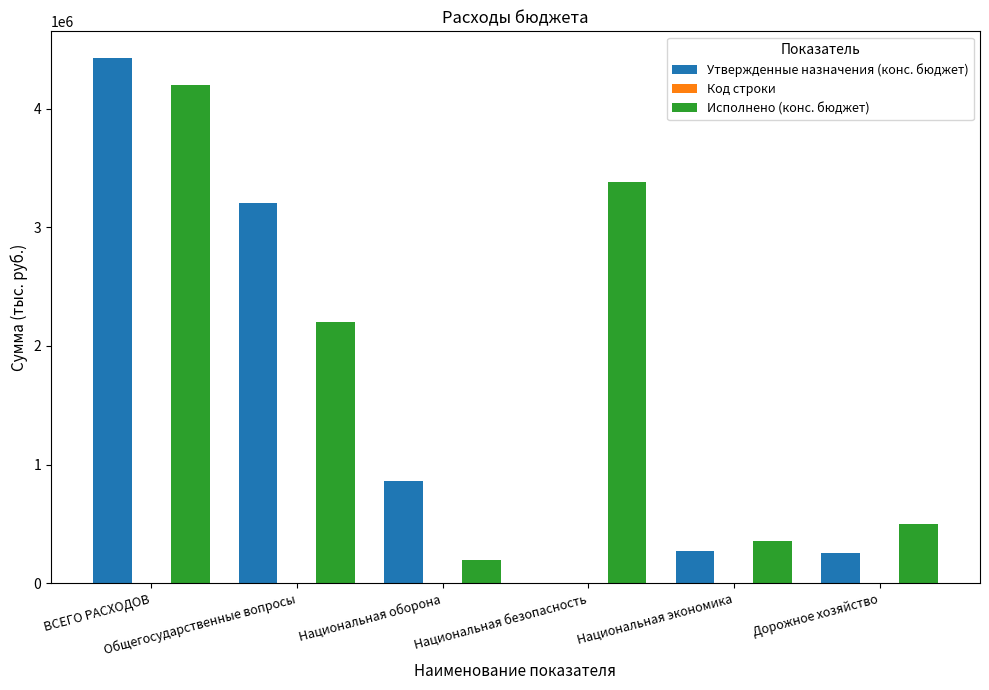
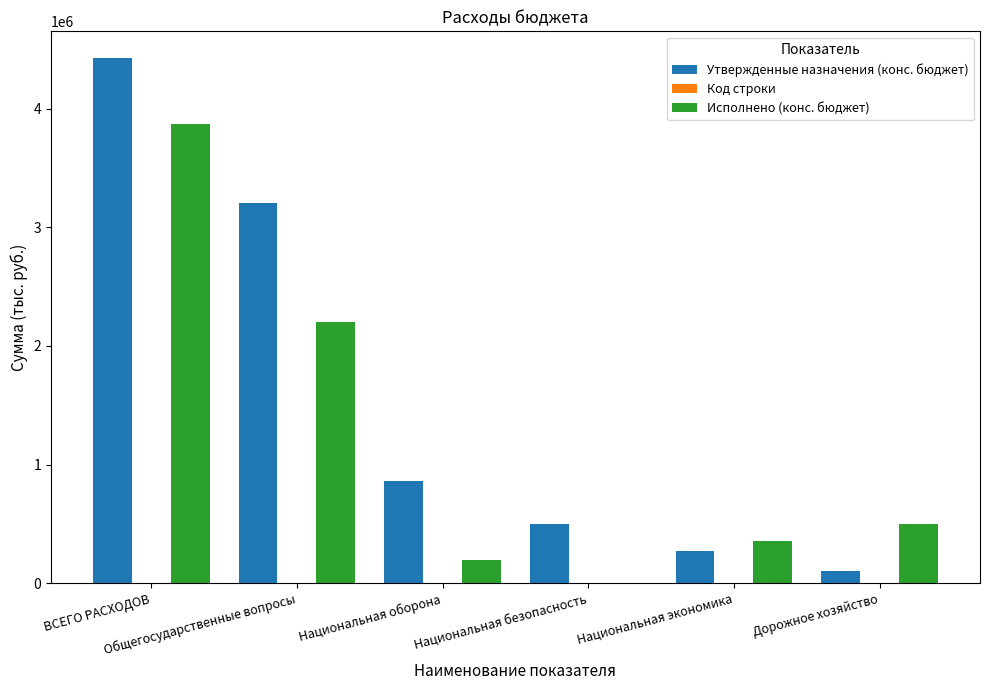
  {
    "Утвержденные назначения (конс. бюджет)": {
      "ВСЕГО РАСХОДОВ": 4430000,
      "Общегосударственные вопросы": 3210000,
      "Национальная оборона": 860000,
-     "Национальная безопасность": 10000,
+     "Национальная безопасность": 500000,
      "Национальная экономика": 270000,
-     "Дорожное хозяйство": 250000
+     "Дорожное хозяйство": 110000
    },
    "Исполнено (конс. бюджет)": {
-     "ВСЕГО РАСХОДОВ": 4200000,
+     "ВСЕГО РАСХОДОВ": 3870000,
      "Общегосударственные вопросы": 2200000,
      "Национальная оборона": 190000,
-     "Национальная безопасность": 3380000,
+     "Национальная безопасность": 0,
      "Национальная экономика": 350000,
      "Дорожное хозяйство": 500000
    }
  }
